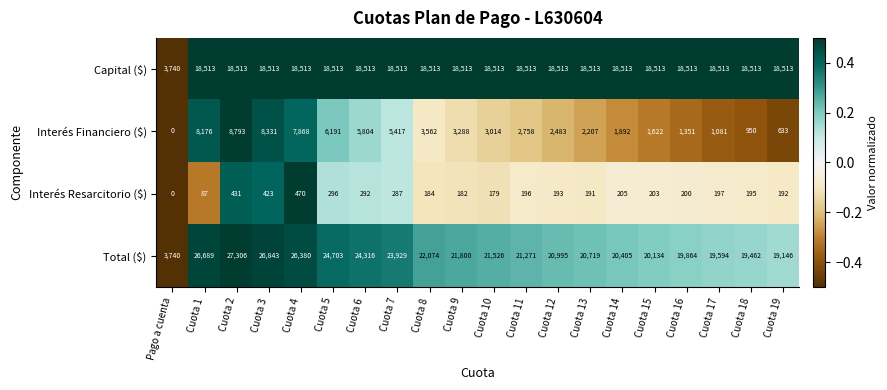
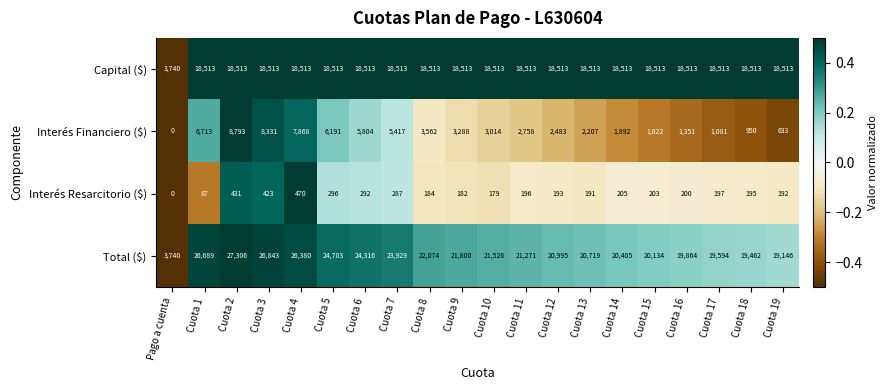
  {
    "Capital ($)": {
      "Pago a cuenta": "3,740",
      "Cuota 1": "18,513",
      "Cuota 2": "18,513",
      "Cuota 3": "18,513",
      "Cuota 4": "18,513",
      "Cuota 5": "18,513",
      "Cuota 6": "18,513",
      "Cuota 7": "18,513",
      "Cuota 8": "18,513",
      "Cuota 9": "18,513",
      "Cuota 10": "18,513",
      "Cuota 11": "18,513",
      "Cuota 12": "18,513",
      "Cuota 13": "18,513",
      "Cuota 14": "18,513",
      "Cuota 15": "18,513",
      "Cuota 16": "18,513",
      "Cuota 17": "18,513",
      "Cuota 18": "18,513",
      "Cuota 19": "18,513"
    },
    "Interés Financiero ($)": {
      "Pago a cuenta": "0",
-     "Cuota 1": "8,176",
+     "Cuota 1": "6,713",
      "Cuota 2": "8,793",
      "Cuota 3": "8,331",
      "Cuota 4": "7,868",
      "Cuota 5": "6,191",
      "Cuota 6": "5,804",
      "Cuota 7": "5,417",
      "Cuota 8": "3,562",
      "Cuota 9": "3,288",
      "Cuota 10": "3,014",
      "Cuota 11": "2,758",
      "Cuota 12": "2,483",
      "Cuota 13": "2,207",
      "Cuota 14": "1,892",
      "Cuota 15": "1,622",
      "Cuota 16": "1,351",
      "Cuota 17": "1,081",
      "Cuota 18": "950",
      "Cuota 19": "633"
    },
    "Interés Resarcitorio ($)": {
      "Pago a cuenta": "0",
      "Cuota 1": "87",
      "Cuota 2": "431",
      "Cuota 3": "423",
      "Cuota 4": "470",
      "Cuota 5": "296",
      "Cuota 6": "292",
      "Cuota 7": "287",
      "Cuota 8": "184",
      "Cuota 9": "182",
      "Cuota 10": "179",
      "Cuota 11": "196",
      "Cuota 12": "193",
      "Cuota 13": "191",
      "Cuota 14": "205",
      "Cuota 15": "203",
      "Cuota 16": "200",
      "Cuota 17": "197",
      "Cuota 18": "195",
      "Cuota 19": "192"
    },
    "Total ($)": {
      "Pago a cuenta": "3,740",
      "Cuota 1": "26,689",
      "Cuota 2": "27,306",
      "Cuota 3": "26,843",
      "Cuota 4": "26,380",
      "Cuota 5": "24,703",
      "Cuota 6": "24,316",
      "Cuota 7": "23,929",
      "Cuota 8": "22,074",
      "Cuota 9": "21,800",
      "Cuota 10": "21,526",
      "Cuota 11": "21,271",
      "Cuota 12": "20,995",
      "Cuota 13": "20,719",
      "Cuota 14": "20,405",
      "Cuota 15": "20,134",
      "Cuota 16": "19,864",
      "Cuota 17": "19,594",
      "Cuota 18": "19,462",
      "Cuota 19": "19,146"
    }
  }
